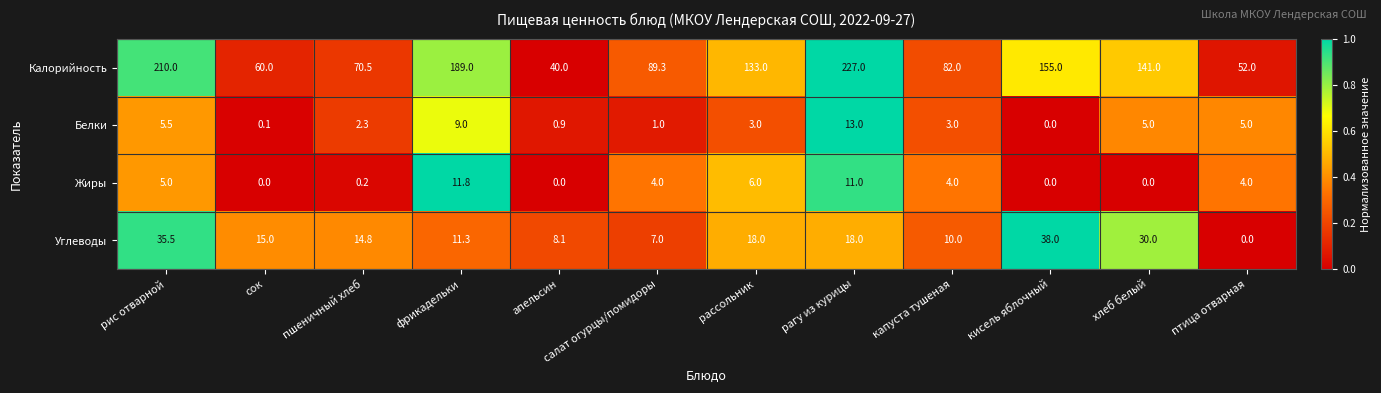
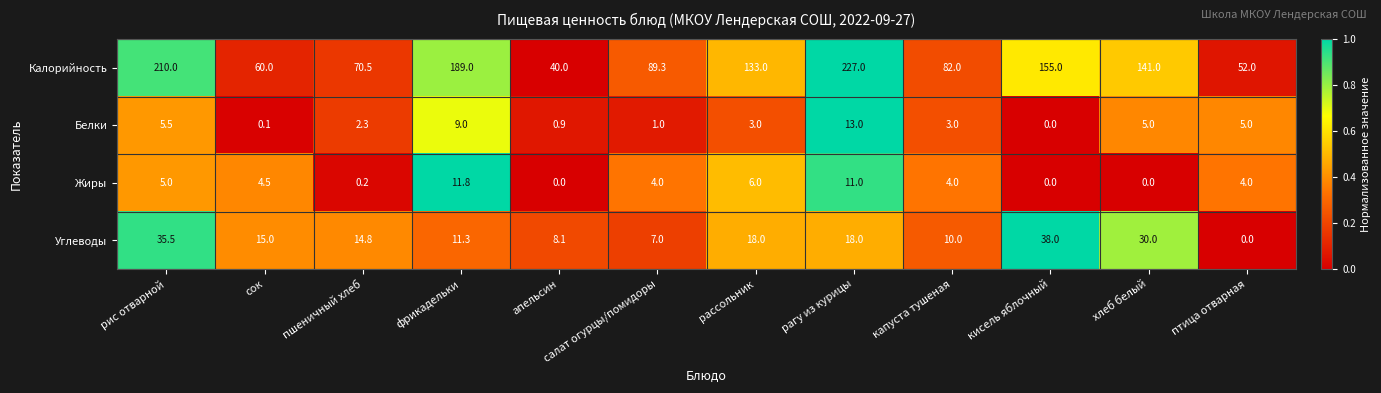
  {
    "Калорийность": {
      "рис отварной": 210.0,
      "сок": 60.0,
      "пшеничный хлеб": 70.5,
      "фрикадельки": 189.0,
      "апельсин": 40.0,
      "салат огурцы/помидоры": 89.3,
      "рассольник": 133.0,
      "рагу из курицы": 227.0,
      "капуста тушеная": 82.0,
      "кисель яблочный": 155.0,
      "хлеб белый": 141.0,
      "птица отварная": 52.0
    },
    "Белки": {
      "рис отварной": 5.5,
      "сок": 0.1,
      "пшеничный хлеб": 2.3,
      "фрикадельки": 9.0,
      "апельсин": 0.9,
      "салат огурцы/помидоры": 1.0,
      "рассольник": 3.0,
      "рагу из курицы": 13.0,
      "капуста тушеная": 3.0,
      "кисель яблочный": 0.0,
      "хлеб белый": 5.0,
      "птица отварная": 5.0
    },
    "Жиры": {
      "рис отварной": 5.0,
-     "сок": 0.0,
+     "сок": 4.5,
      "пшеничный хлеб": 0.2,
      "фрикадельки": 11.8,
      "апельсин": 0.0,
      "салат огурцы/помидоры": 4.0,
      "рассольник": 6.0,
      "рагу из курицы": 11.0,
      "капуста тушеная": 4.0,
      "кисель яблочный": 0.0,
      "хлеб белый": 0.0,
      "птица отварная": 4.0
    },
    "Углеводы": {
      "рис отварной": 35.5,
      "сок": 15.0,
      "пшеничный хлеб": 14.8,
      "фрикадельки": 11.3,
      "апельсин": 8.1,
      "салат огурцы/помидоры": 7.0,
      "рассольник": 18.0,
      "рагу из курицы": 18.0,
      "капуста тушеная": 10.0,
      "кисель яблочный": 38.0,
      "хлеб белый": 30.0,
      "птица отварная": 0.0
    }
  }
